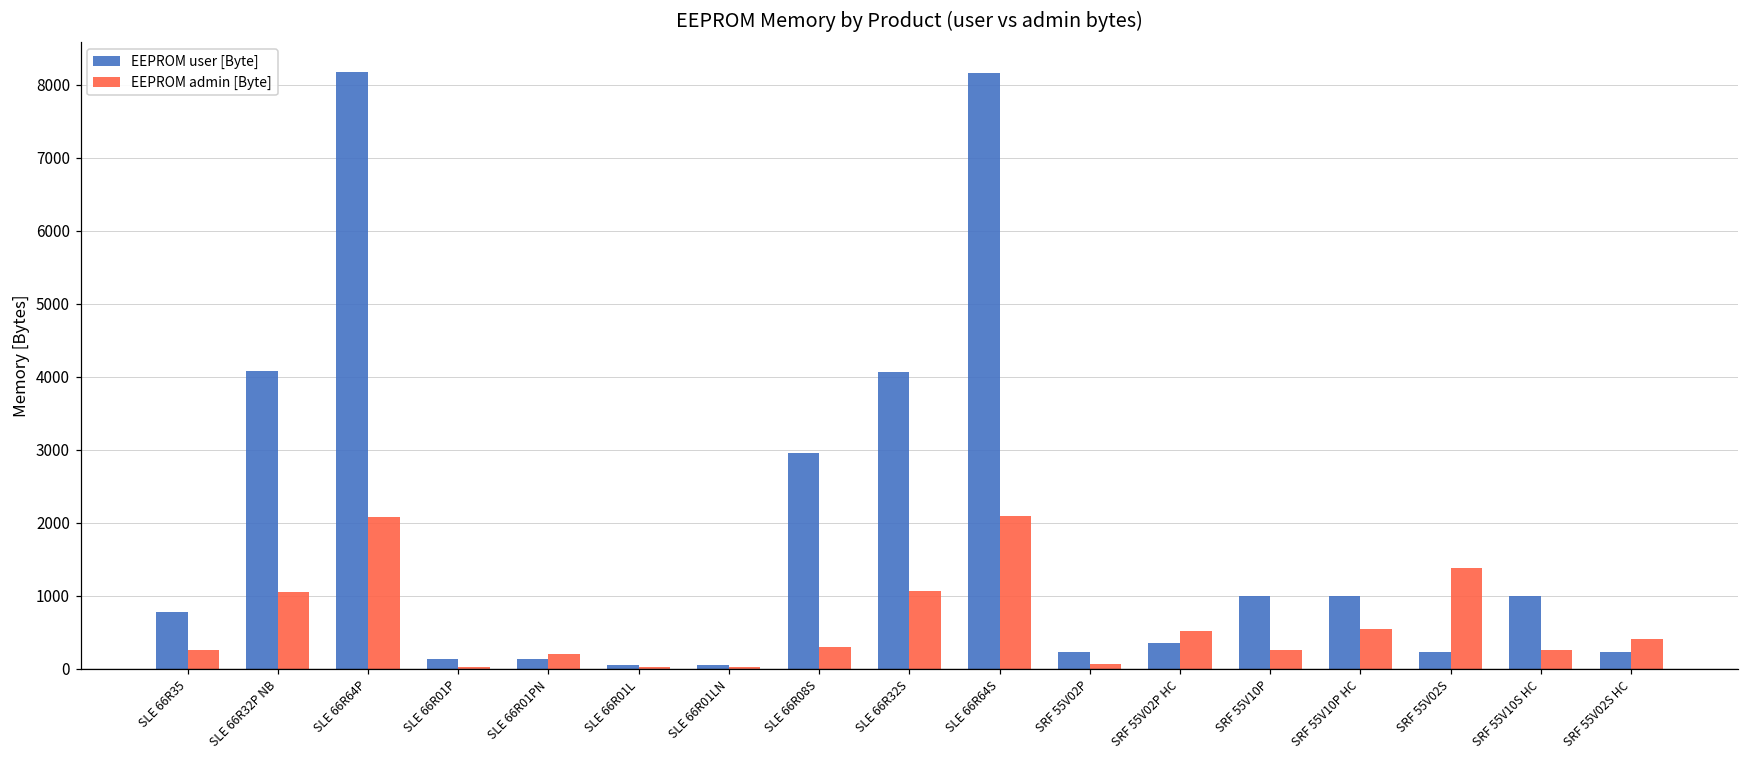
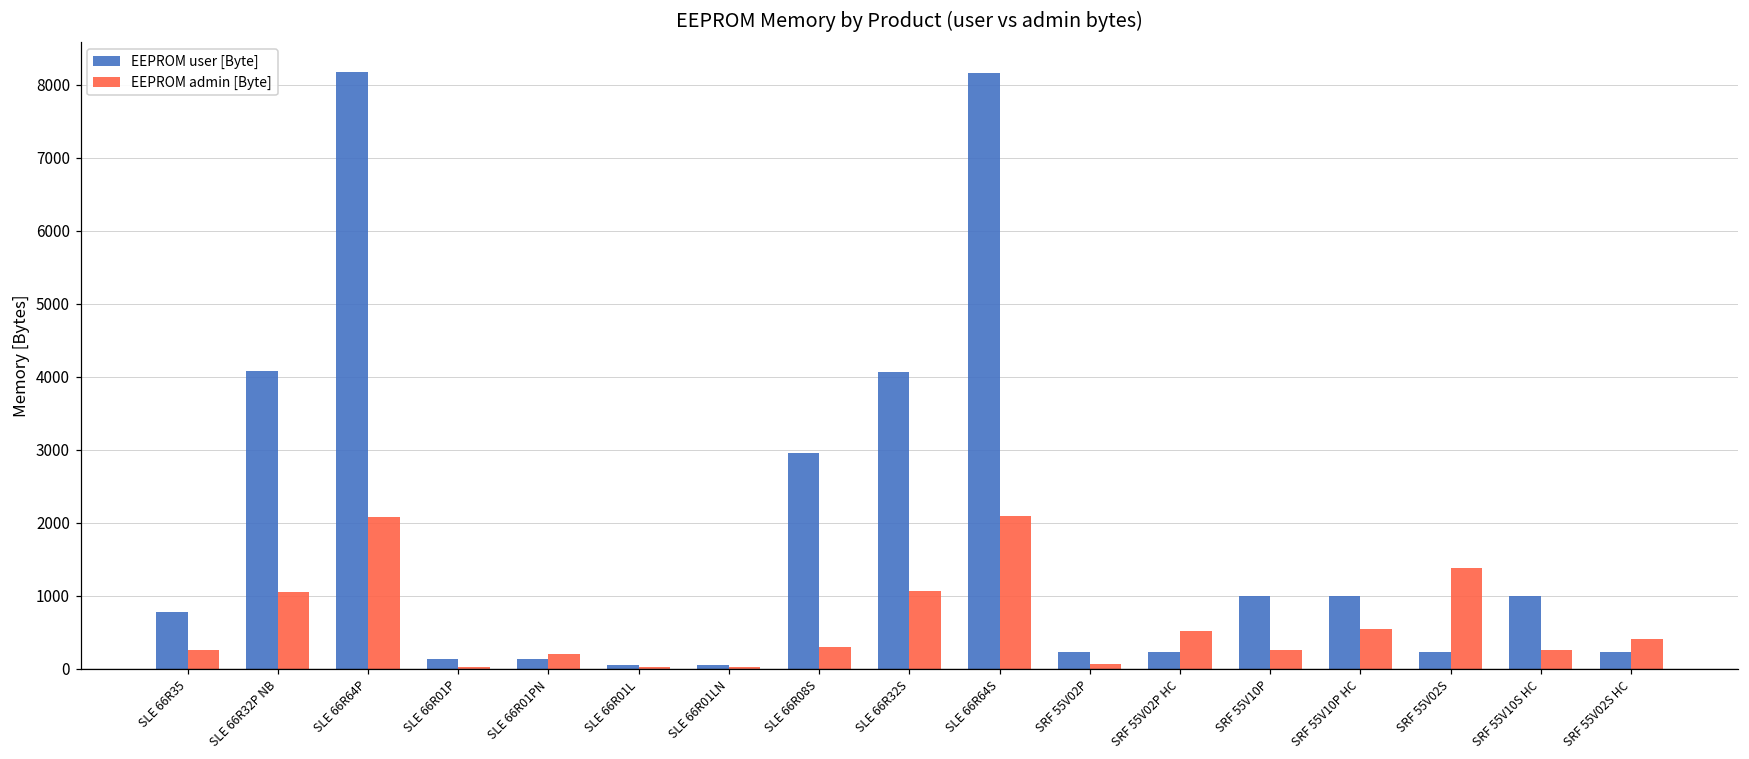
  {
    "EEPROM user [Byte]": {
      "SLE 66R35": 800,
      "SLE 66R32P NB": 4100,
      "SLE 66R64P": 8200,
      "SLE 66R01P": 100,
      "SLE 66R01PN": 100,
      "SLE 66R01L": 0,
      "SLE 66R01LN": 0,
      "SLE 66R08S": 2900,
      "SLE 66R32S": 4100,
      "SLE 66R64S": 8200,
      "SRF 55V02P": 200,
-     "SRF 55V02P HC": 400,
+     "SRF 55V02P HC": 200,
      "SRF 55V10P": 1000,
      "SRF 55V10P HC": 1000,
      "SRF 55V02S": 200,
      "SRF 55V10S HC": 1000,
      "SRF 55V02S HC": 200
    },
    "EEPROM admin [Byte]": {
      "SLE 66R35": 300,
      "SLE 66R32P NB": 1000,
      "SLE 66R64P": 2100,
      "SLE 66R01PN": 200,
      "SLE 66R08S": 300,
      "SLE 66R32S": 1100,
      "SLE 66R64S": 2100,
      "SRF 55V02P": 100,
      "SRF 55V02P HC": 500,
      "SRF 55V10P": 300,
      "SRF 55V10P HC": 500,
      "SRF 55V02S": 1400,
      "SRF 55V10S HC": 300,
      "SRF 55V02S HC": 400
    }
  }
